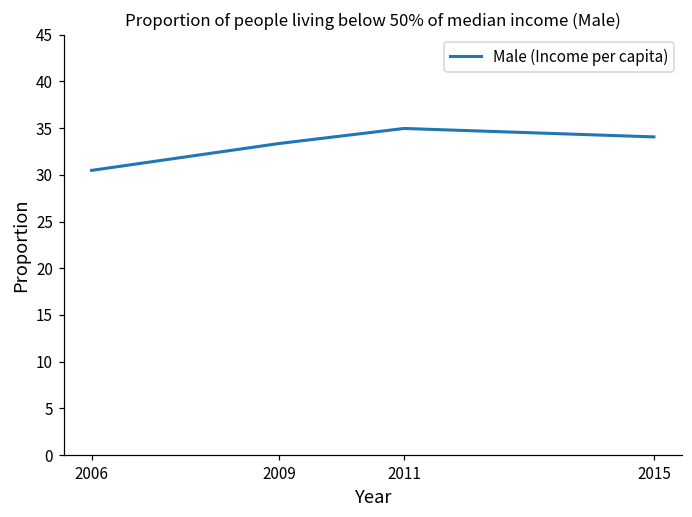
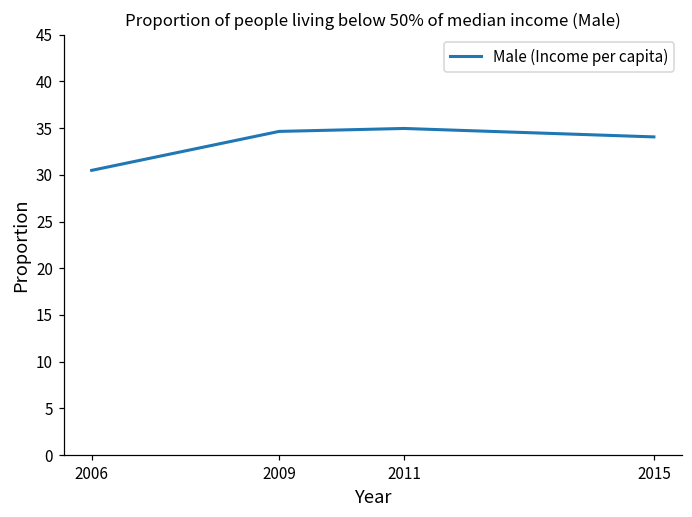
  {
    "2006": 30,
-   "2009": 33,
+   "2009": 35,
    "2011": 35,
    "2015": 34
  }
